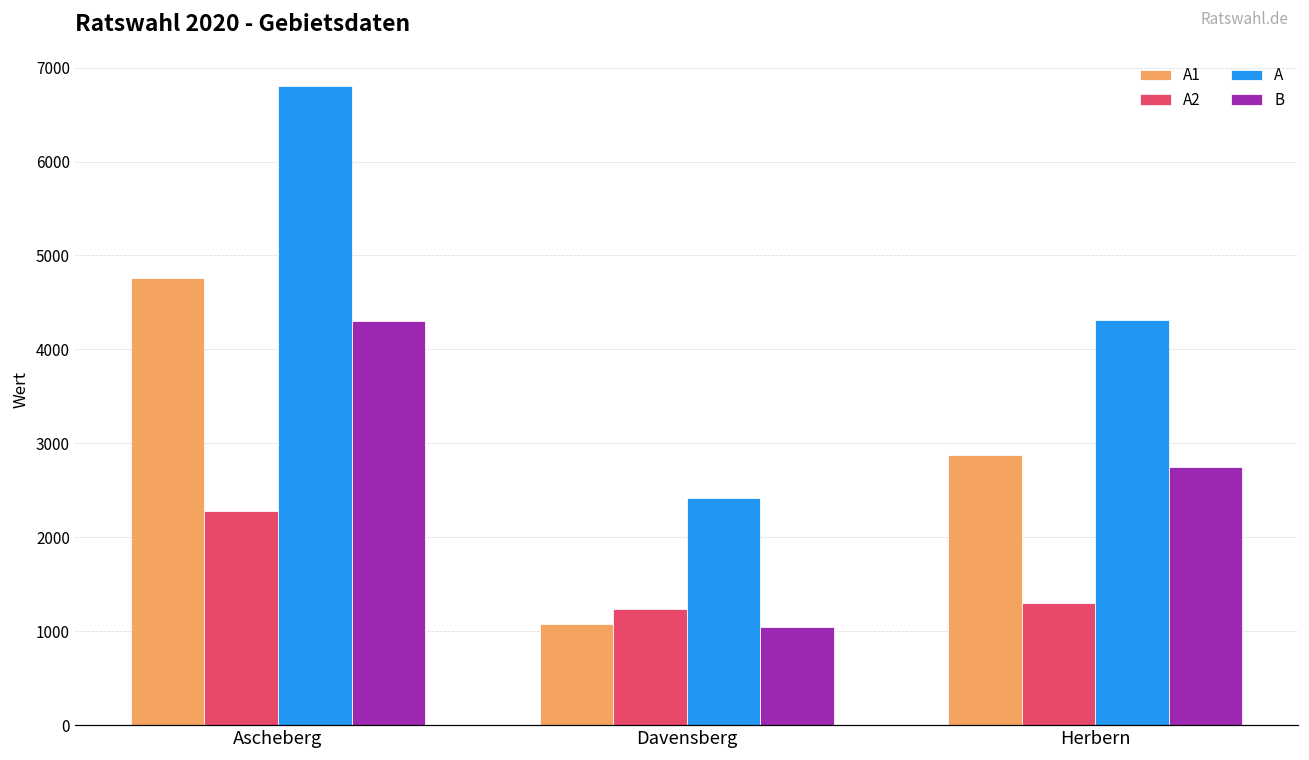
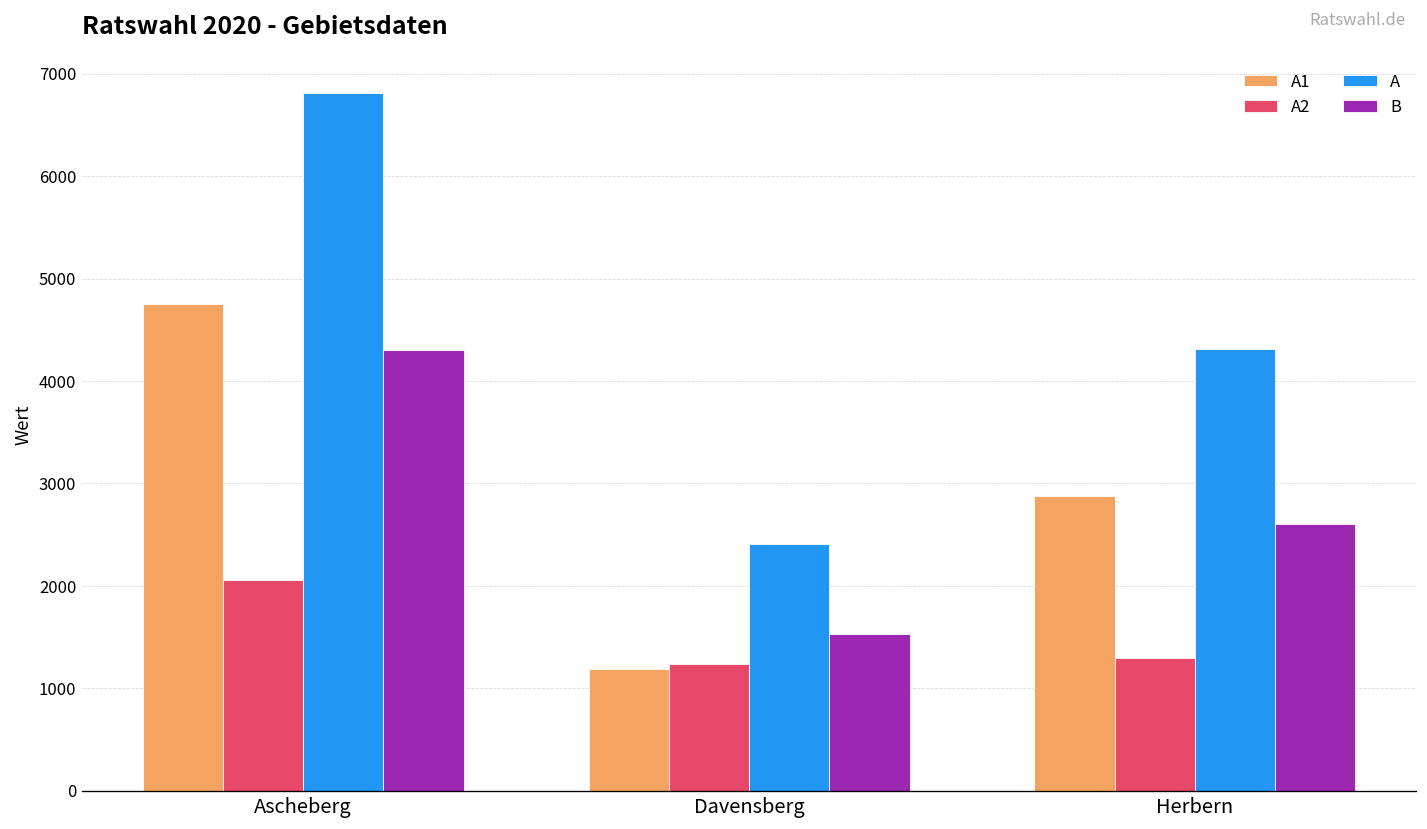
  {
    "A1": {
      "Ascheberg": 4800,
-     "Davensberg": 1100,
+     "Davensberg": 1200,
      "Herbern": 2900
    },
    "A2": {
-     "Ascheberg": 2300,
+     "Ascheberg": 2100,
      "Davensberg": 1200,
      "Herbern": 1300
    },
    "A": {
      "Ascheberg": 6800,
      "Davensberg": 2400,
      "Herbern": 4300
    },
    "B": {
      "Ascheberg": 4300,
-     "Davensberg": 1000,
-     "Herbern": 2700
+     "Davensberg": 1500,
+     "Herbern": 2600
    }
  }
